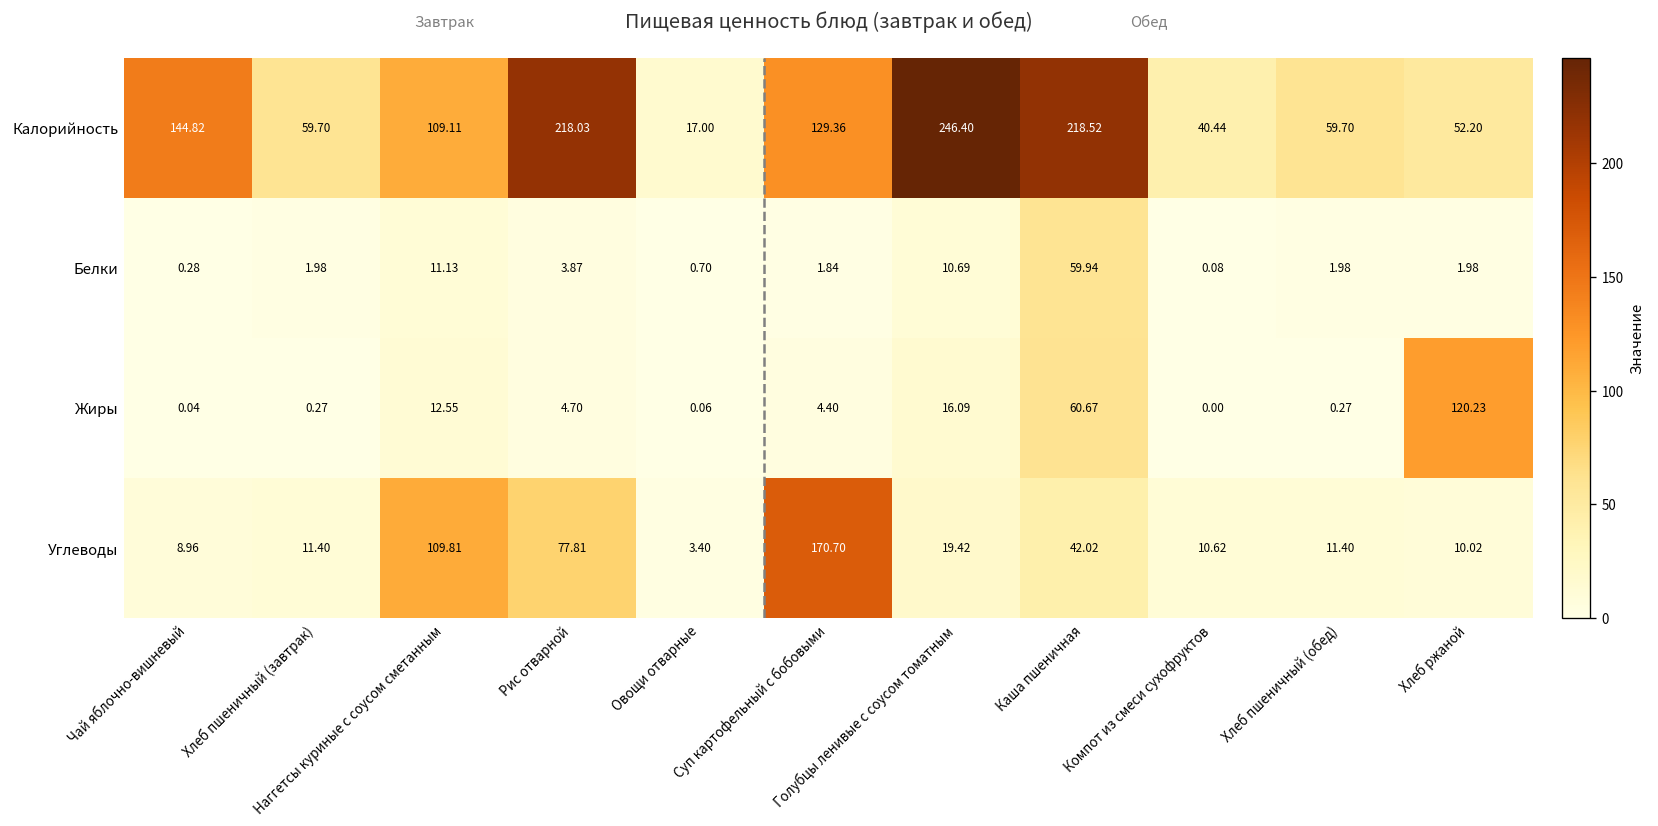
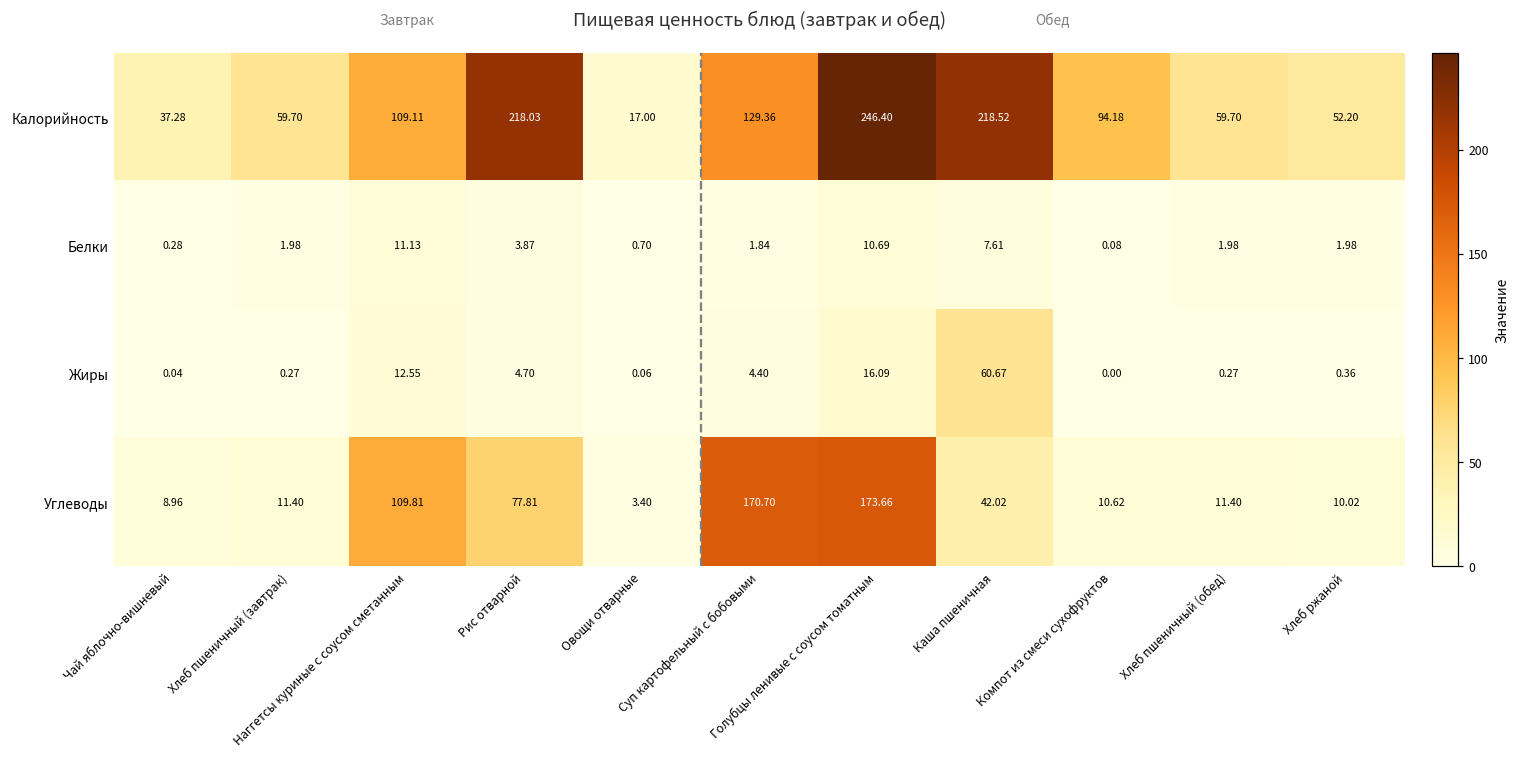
  {
    "Калорийность": {
-     "Чай яблочно-вишневый": 144.82,
+     "Чай яблочно-вишневый": 37.28,
      "Хлеб пшеничный (завтрак)": 59.70,
      "Наггетсы куриные с соусом сметанным": 109.11,
      "Рис отварной": 218.03,
      "Овощи отварные": 17.00,
      "Суп картофельный с бобовыми": 129.36,
      "Голубцы ленивые с соусом томатным": 246.40,
      "Каша пшеничная": 218.52,
-     "Компот из смеси сухофруктов": 40.44,
+     "Компот из смеси сухофруктов": 94.18,
      "Хлеб пшеничный (обед)": 59.70,
      "Хлеб ржаной": 52.20
    },
    "Белки": {
      "Чай яблочно-вишневый": 0.28,
      "Хлеб пшеничный (завтрак)": 1.98,
      "Наггетсы куриные с соусом сметанным": 11.13,
      "Рис отварной": 3.87,
      "Овощи отварные": 0.70,
      "Суп картофельный с бобовыми": 1.84,
      "Голубцы ленивые с соусом томатным": 10.69,
-     "Каша пшеничная": 59.94,
+     "Каша пшеничная": 7.61,
      "Компот из смеси сухофруктов": 0.08,
      "Хлеб пшеничный (обед)": 1.98,
      "Хлеб ржаной": 1.98
    },
    "Жиры": {
      "Чай яблочно-вишневый": 0.04,
      "Хлеб пшеничный (завтрак)": 0.27,
      "Наггетсы куриные с соусом сметанным": 12.55,
      "Рис отварной": 4.70,
      "Овощи отварные": 0.06,
      "Суп картофельный с бобовыми": 4.40,
      "Голубцы ленивые с соусом томатным": 16.09,
      "Каша пшеничная": 60.67,
      "Компот из смеси сухофруктов": 0.00,
      "Хлеб пшеничный (обед)": 0.27,
-     "Хлеб ржаной": 120.23
+     "Хлеб ржаной": 0.36
    },
    "Углеводы": {
      "Чай яблочно-вишневый": 8.96,
      "Хлеб пшеничный (завтрак)": 11.40,
      "Наггетсы куриные с соусом сметанным": 109.81,
      "Рис отварной": 77.81,
      "Овощи отварные": 3.40,
      "Суп картофельный с бобовыми": 170.70,
-     "Голубцы ленивые с соусом томатным": 19.42,
+     "Голубцы ленивые с соусом томатным": 173.66,
      "Каша пшеничная": 42.02,
      "Компот из смеси сухофруктов": 10.62,
      "Хлеб пшеничный (обед)": 11.40,
      "Хлеб ржаной": 10.02
    }
  }
